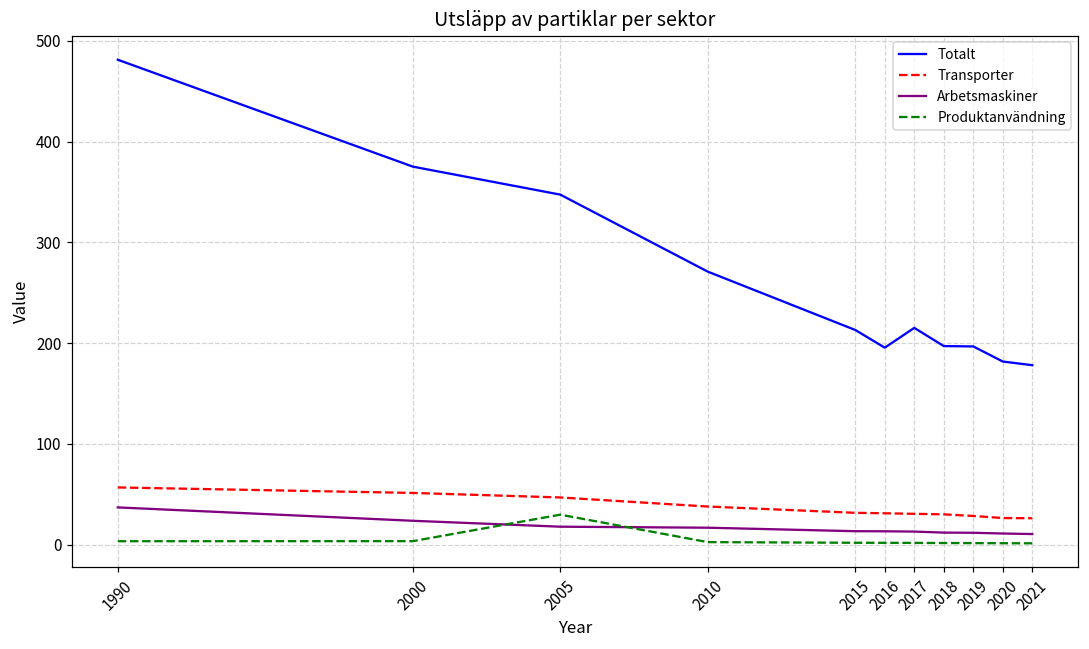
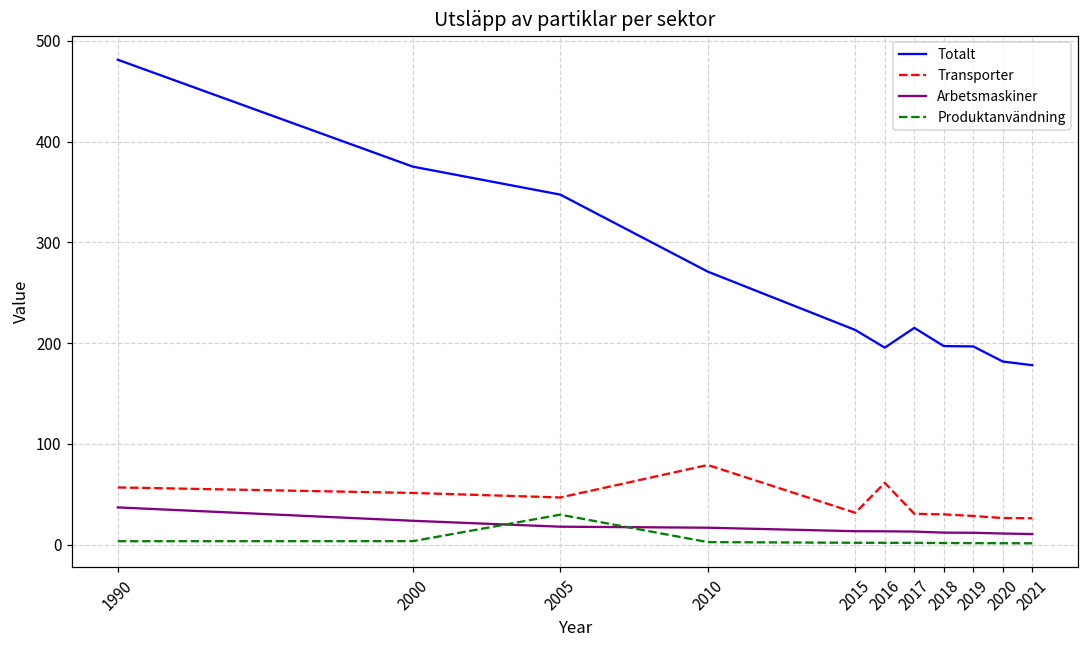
  {
    "Totalt": {
      "1990": 480,
      "2000": 380,
      "2005": 350,
      "2010": 270,
      "2015": 210,
      "2016": 200,
      "2017": 220,
      "2018": 200,
      "2019": 200,
      "2020": 180,
      "2021": 180
    },
    "Transporter": {
      "1990": 60,
      "2000": 50,
      "2005": 50,
-     "2010": 40,
+     "2010": 80,
      "2015": 30,
-     "2016": 30,
+     "2016": 60,
      "2017": 30,
      "2018": 30,
      "2019": 30,
      "2020": 30,
      "2021": 30
    },
    "Arbetsmaskiner": {
      "1990": 40,
      "2000": 20,
      "2005": 20,
      "2010": 20,
      "2015": 10,
      "2016": 10,
      "2017": 10,
      "2018": 10,
      "2019": 10,
      "2020": 10,
      "2021": 10
    },
    "Produktanvändning": {
      "1990": 0,
      "2000": 0,
      "2005": 30,
      "2010": 0,
      "2015": 0,
      "2016": 0,
      "2017": 0,
      "2018": 0,
      "2019": 0,
      "2020": 0,
      "2021": 0
    }
  }
